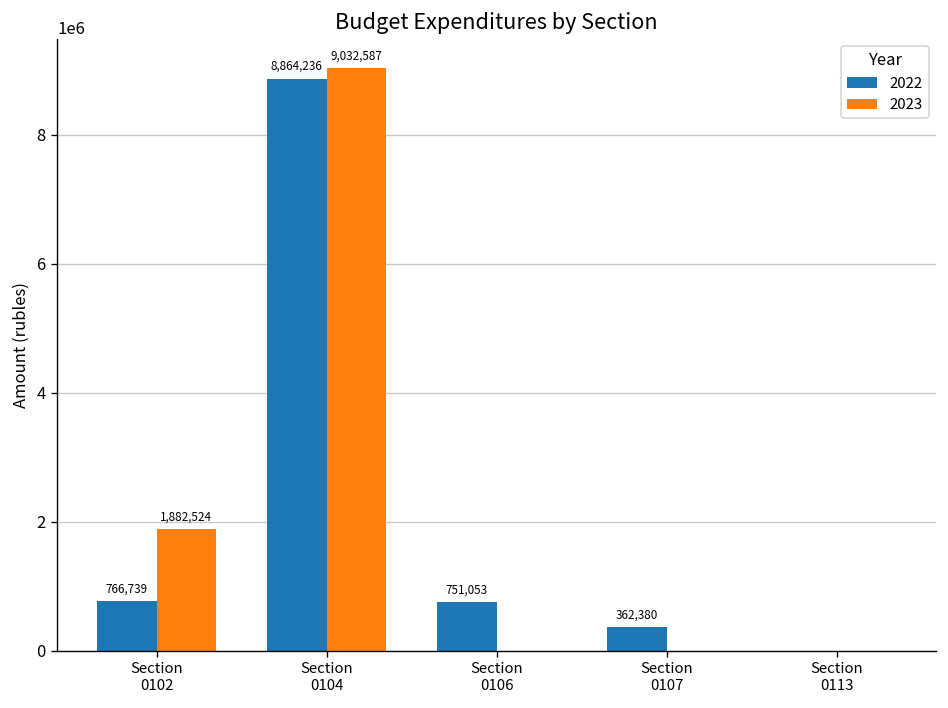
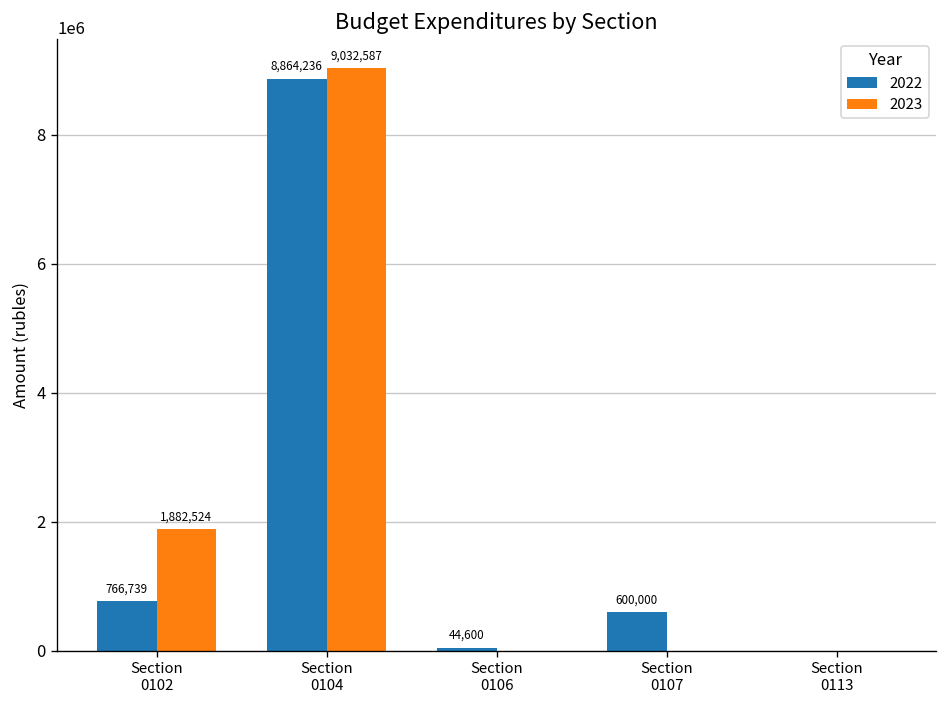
  {
    "2022": {
      "Section 0102": "766,739",
      "Section 0104": "8,864,236",
-     "Section 0106": "751,053",
-     "Section 0107": "362,380"
+     "Section 0106": "44,600",
+     "Section 0107": "600,000"
    },
    "2023": {
      "Section 0102": "1,882,524",
      "Section 0104": "9,032,587"
    }
  }
